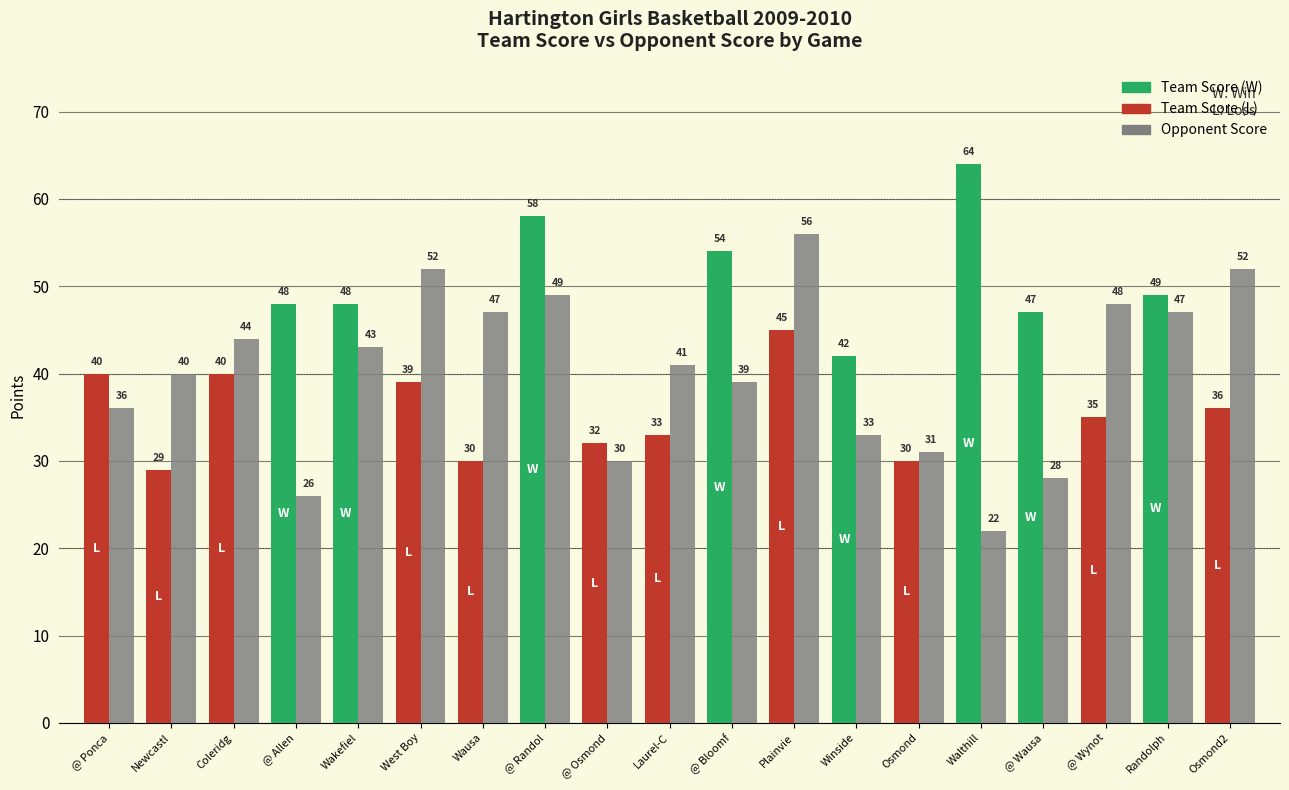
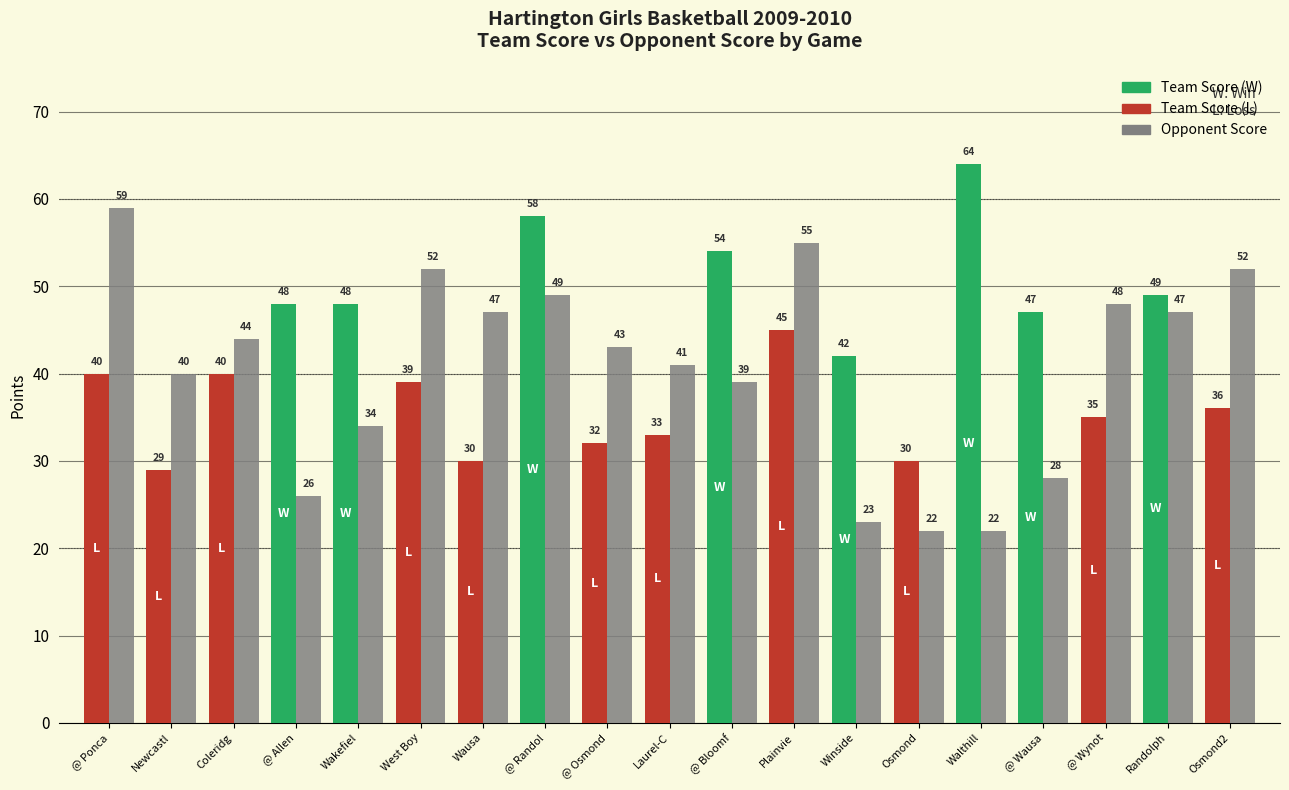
  {
    "Opponent Score": {
-     "@ Ponca": 36,
+     "@ Ponca": 59,
      "Newcastl": 40,
      "Coleridg": 44,
      "@ Allen": 26,
-     "Wakefiel": 43,
+     "Wakefiel": 34,
      "West Boy": 52,
      "Wausa": 47,
      "@ Randol": 49,
-     "@ Osmond": 30,
+     "@ Osmond": 43,
      "Laurel-C": 41,
      "@ Bloomf": 39,
-     "Plainvie": 56,
-     "Winside": 33,
-     "Osmond": 31,
+     "Plainvie": 55,
+     "Winside": 23,
+     "Osmond": 22,
      "Walthill": 22,
      "@ Wausa": 28,
      "@ Wynot": 48,
      "Randolph": 47,
      "Osmond2": 52
    }
  }
